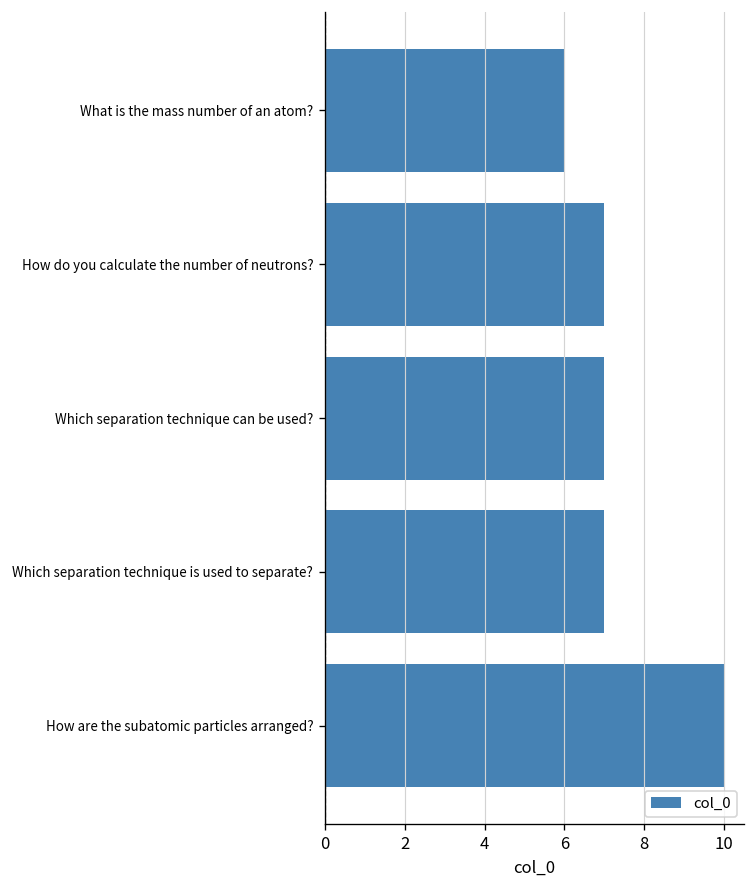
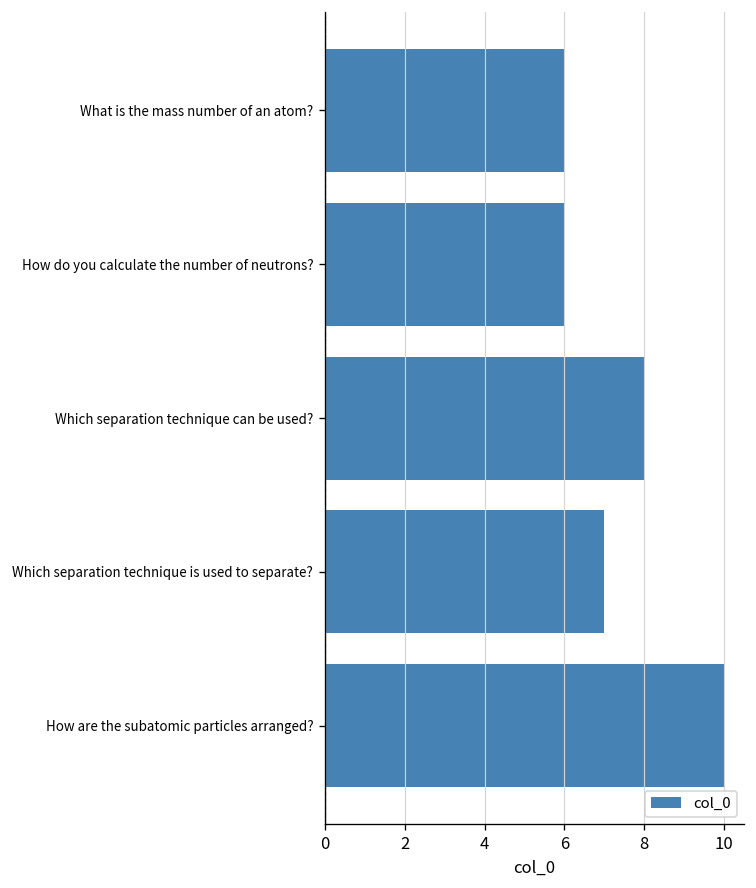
  {
    "What is the mass number of an atom?": 6,
-   "How do you calculate the number of neutrons?": 7,
-   "Which separation technique can be used?": 7,
+   "How do you calculate the number of neutrons?": 6,
+   "Which separation technique can be used?": 8,
    "Which separation technique is used to separate?": 7,
    "How are the subatomic particles arranged?": 10
  }
